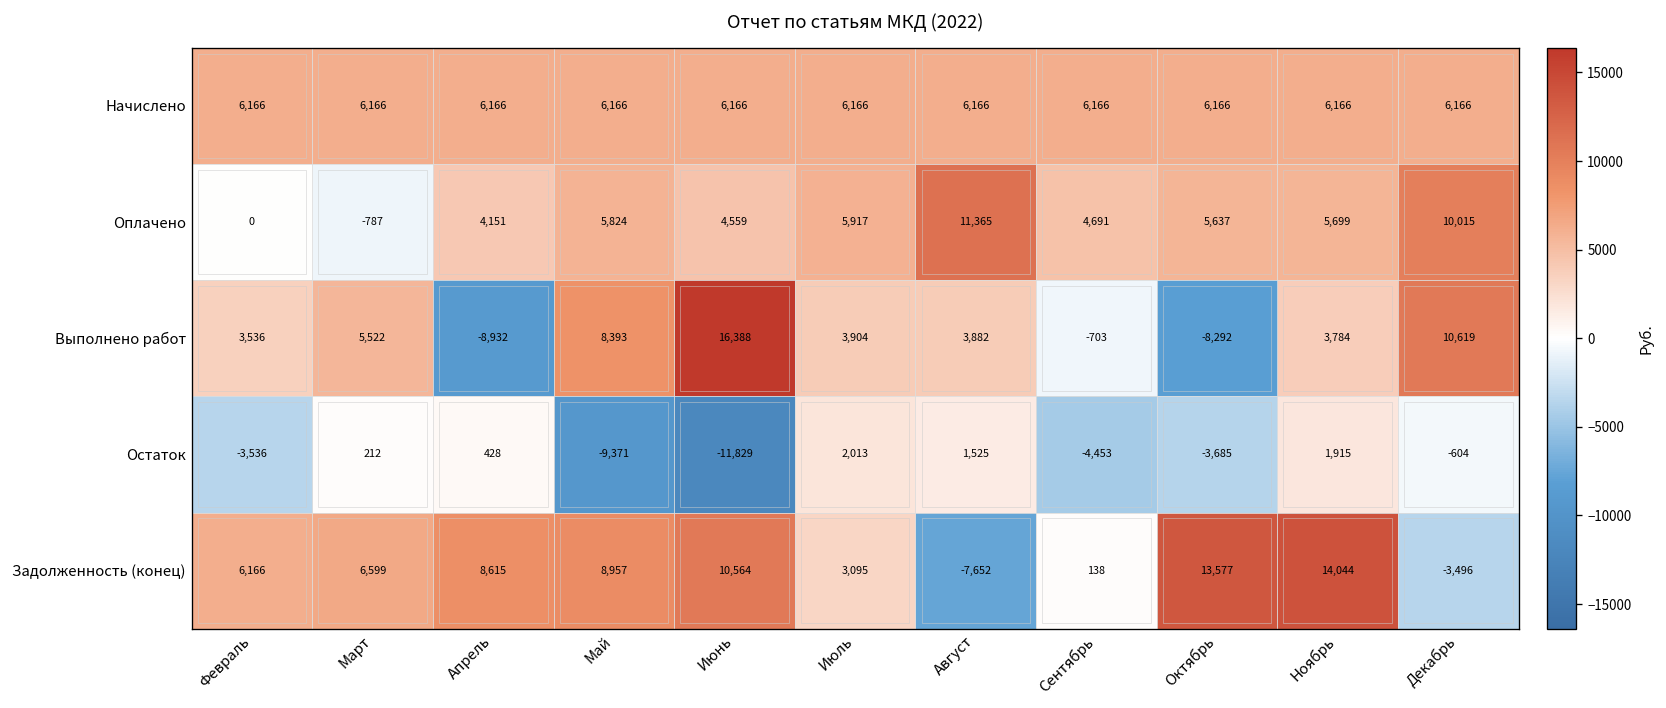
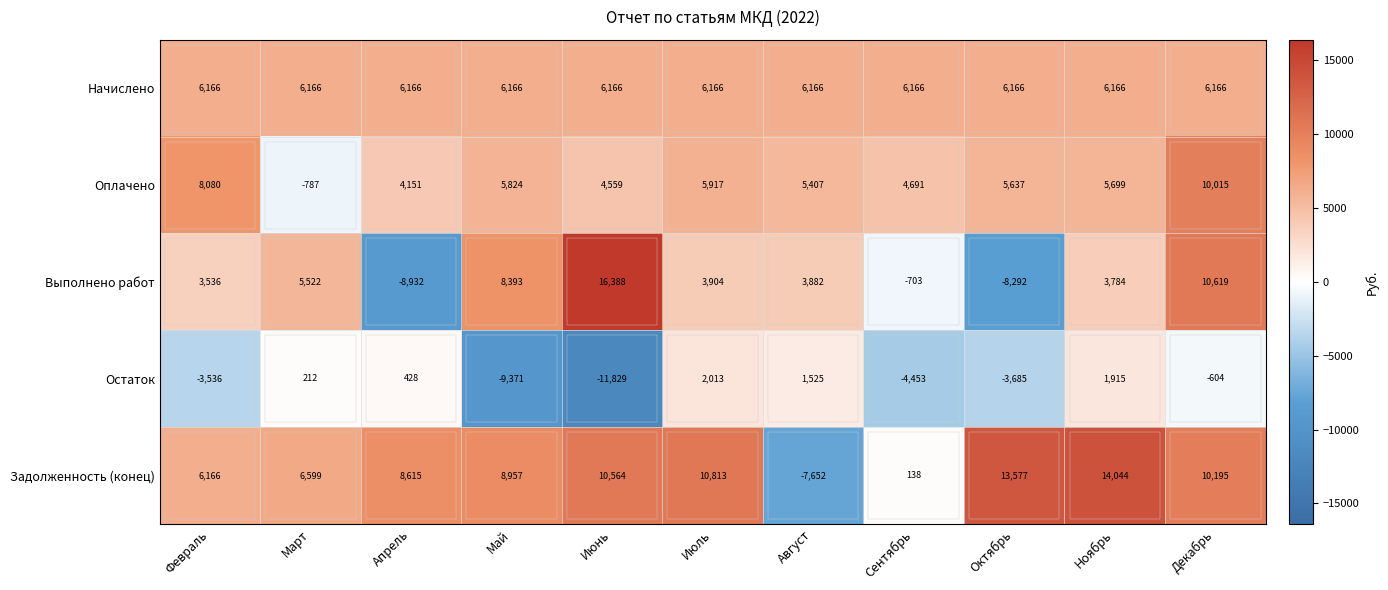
  {
    "Начислено": {
      "Февраль": "6,166",
      "Март": "6,166",
      "Апрель": "6,166",
      "Май": "6,166",
      "Июнь": "6,166",
      "Июль": "6,166",
      "Август": "6,166",
      "Сентябрь": "6,166",
      "Октябрь": "6,166",
      "Ноябрь": "6,166",
      "Декабрь": "6,166"
    },
    "Оплачено": {
-     "Февраль": "0",
+     "Февраль": "8,080",
      "Март": "-787",
      "Апрель": "4,151",
      "Май": "5,824",
      "Июнь": "4,559",
      "Июль": "5,917",
-     "Август": "11,365",
+     "Август": "5,407",
      "Сентябрь": "4,691",
      "Октябрь": "5,637",
      "Ноябрь": "5,699",
      "Декабрь": "10,015"
    },
    "Выполнено работ": {
      "Февраль": "3,536",
      "Март": "5,522",
      "Апрель": "-8,932",
      "Май": "8,393",
      "Июнь": "16,388",
      "Июль": "3,904",
      "Август": "3,882",
      "Сентябрь": "-703",
      "Октябрь": "-8,292",
      "Ноябрь": "3,784",
      "Декабрь": "10,619"
    },
    "Остаток": {
      "Февраль": "-3,536",
      "Март": "212",
      "Апрель": "428",
      "Май": "-9,371",
      "Июнь": "-11,829",
      "Июль": "2,013",
      "Август": "1,525",
      "Сентябрь": "-4,453",
      "Октябрь": "-3,685",
      "Ноябрь": "1,915",
      "Декабрь": "-604"
    },
    "Задолженность (конец)": {
      "Февраль": "6,166",
      "Март": "6,599",
      "Апрель": "8,615",
      "Май": "8,957",
      "Июнь": "10,564",
-     "Июль": "3,095",
+     "Июль": "10,813",
      "Август": "-7,652",
      "Сентябрь": "138",
      "Октябрь": "13,577",
      "Ноябрь": "14,044",
-     "Декабрь": "-3,496"
+     "Декабрь": "10,195"
    }
  }
